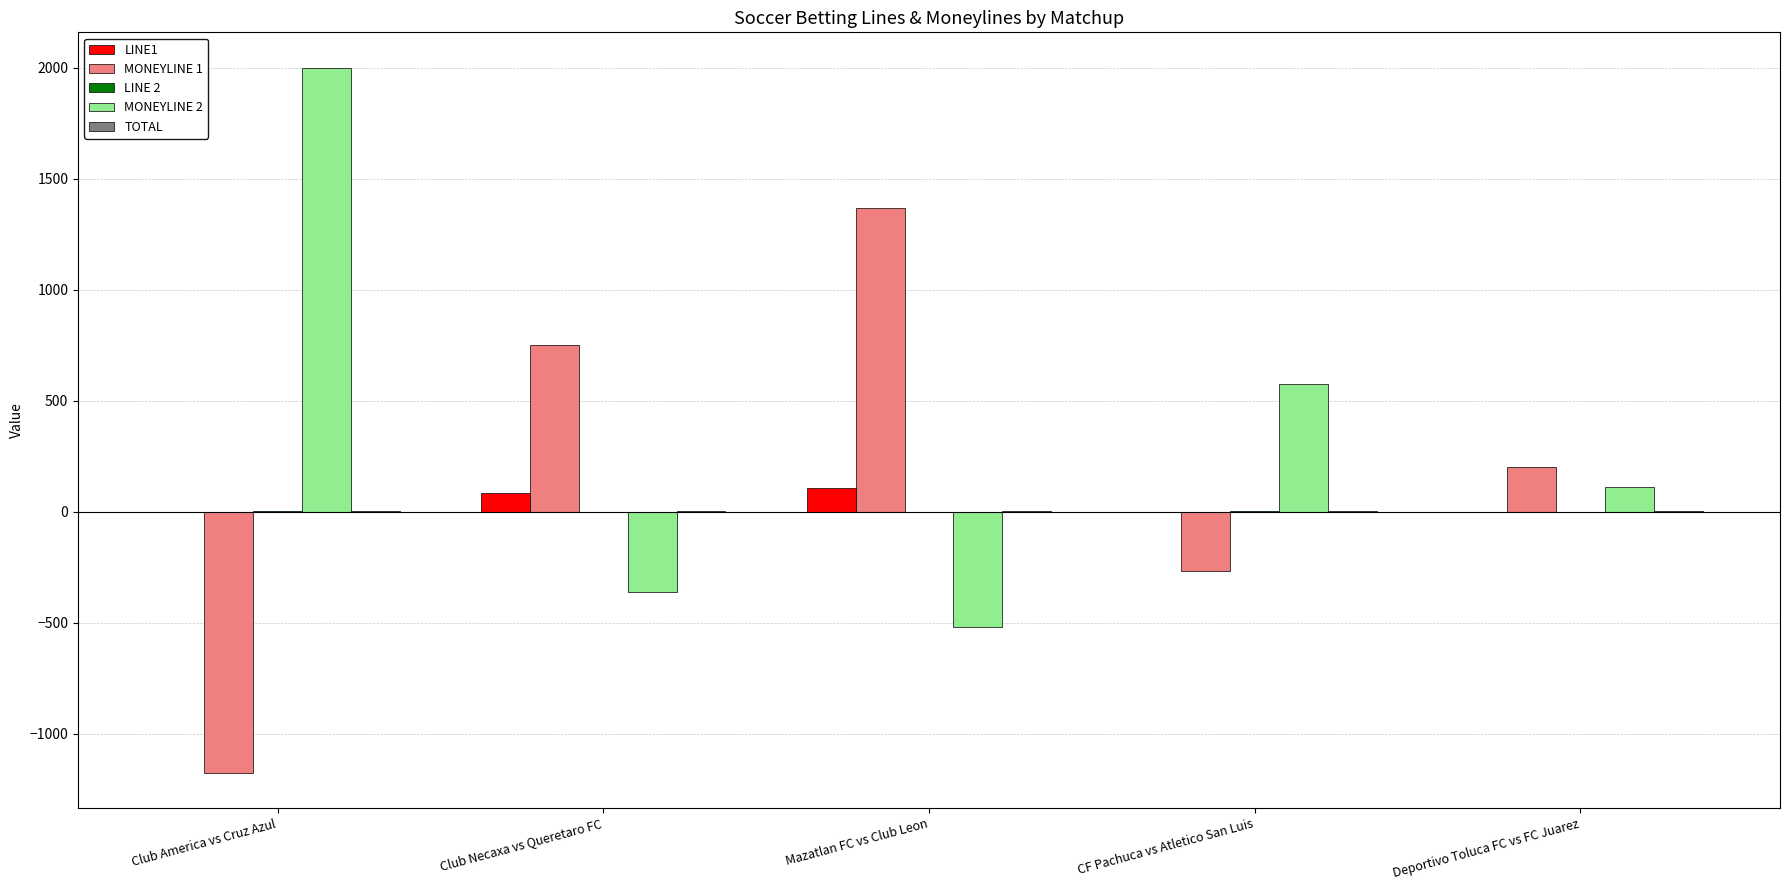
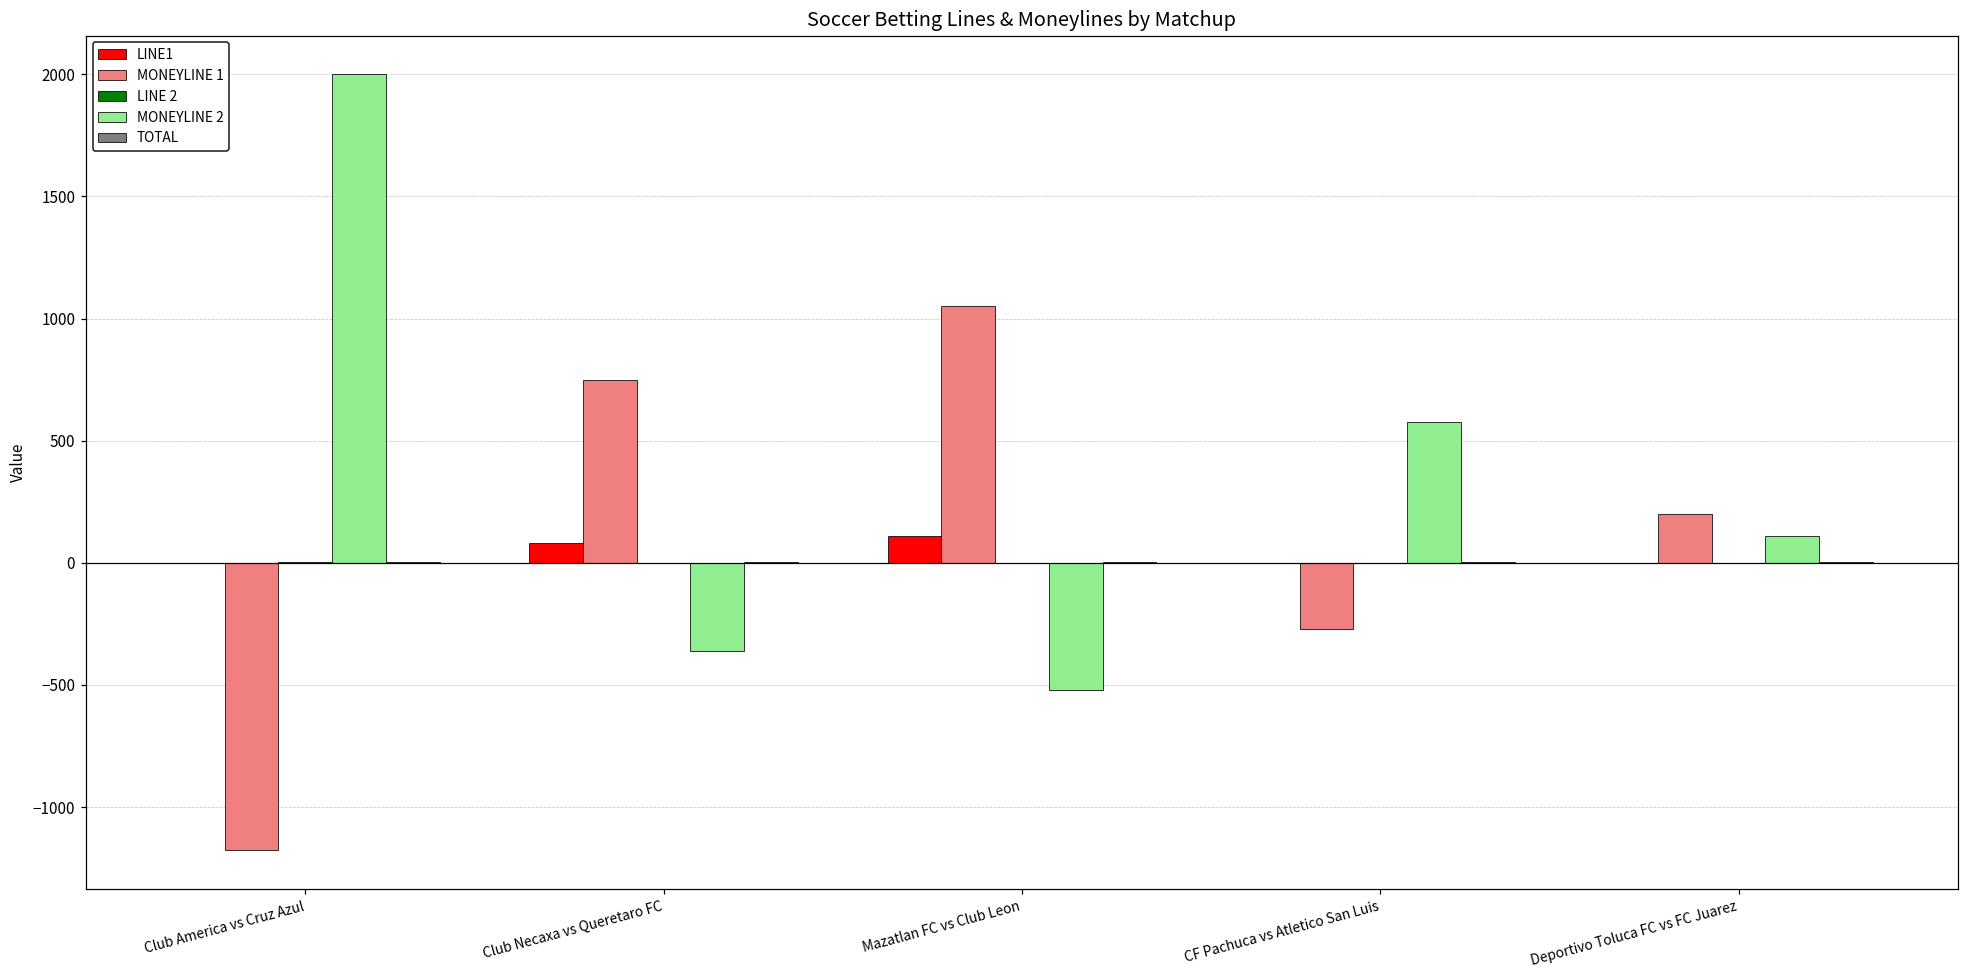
  {
    "LINE1": {
      "Club Necaxa vs Queretaro FC": 80,
      "Mazatlan FC vs Club Leon": 110
    },
    "MONEYLINE 1": {
      "Club America vs Cruz Azul": -1180,
      "Club Necaxa vs Queretaro FC": 750,
-     "Mazatlan FC vs Club Leon": 1370,
+     "Mazatlan FC vs Club Leon": 1050,
      "CF Pachuca vs Atletico San Luis": -270,
      "Deportivo Toluca FC vs FC Juarez": 200
    },
    "MONEYLINE 2": {
      "Club America vs Cruz Azul": 2000,
      "Club Necaxa vs Queretaro FC": -360,
      "Mazatlan FC vs Club Leon": -520,
      "CF Pachuca vs Atletico San Luis": 580,
      "Deportivo Toluca FC vs FC Juarez": 110
    }
  }
